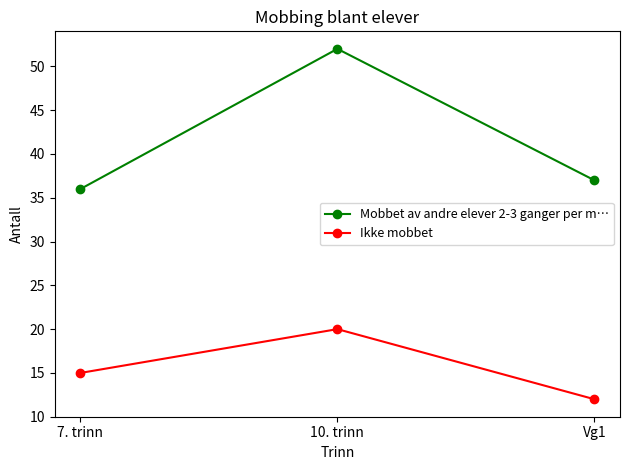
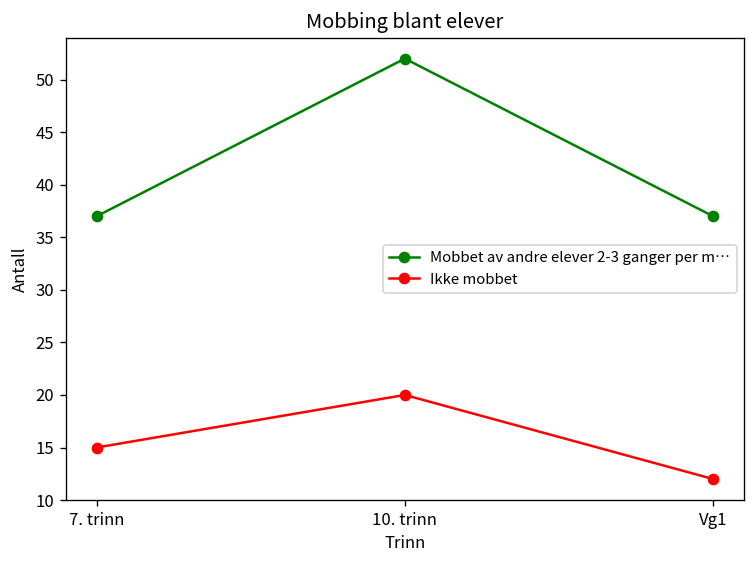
  {
    "Mobbet av andre elever 2-3 ganger per m…": {
-     "7. trinn": 36,
+     "7. trinn": 37,
      "10. trinn": 52,
      "Vg1": 37
    },
    "Ikke mobbet": {
      "7. trinn": 15,
      "10. trinn": 20,
      "Vg1": 12
    }
  }
